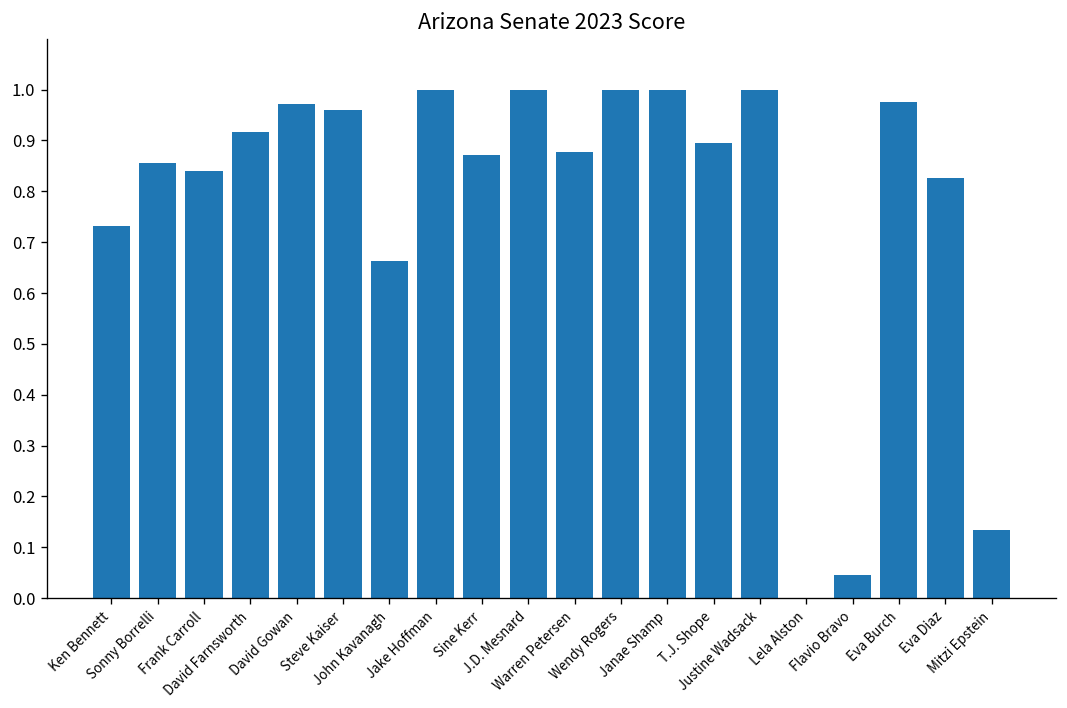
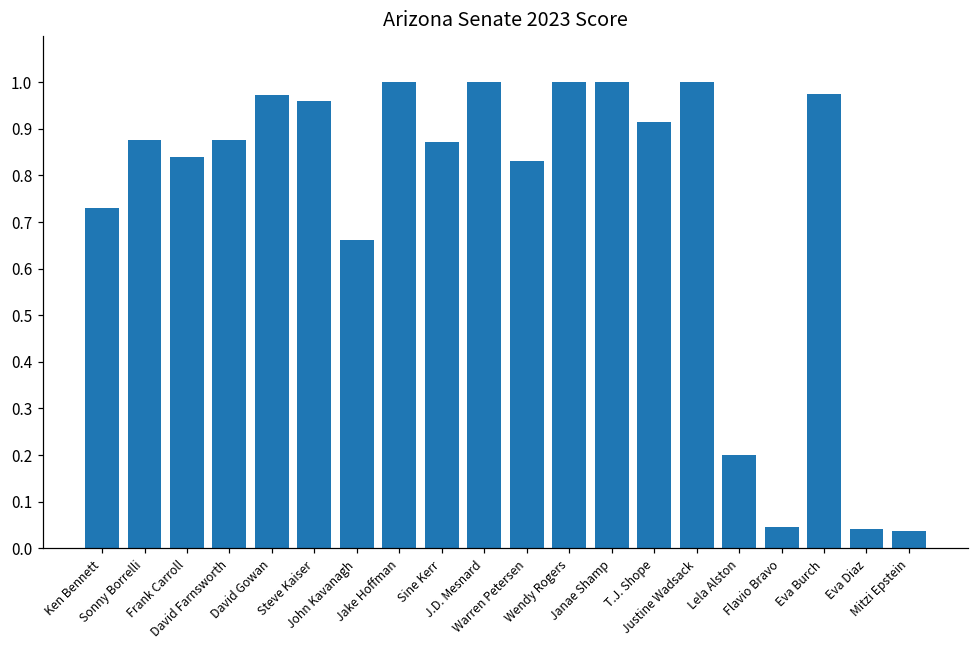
  {
    "Ken Bennett": 0.73,
-   "Sonny Borrelli": 0.86,
+   "Sonny Borrelli": 0.88,
    "Frank Carroll": 0.84,
-   "David Farnsworth": 0.92,
+   "David Farnsworth": 0.88,
    "David Gowan": 0.97,
    "Steve Kaiser": 0.96,
    "John Kavanagh": 0.66,
    "Jake Hoffman": 1.00,
    "Sine Kerr": 0.87,
    "J.D. Mesnard": 1.00,
-   "Warren Petersen": 0.88,
+   "Warren Petersen": 0.83,
    "Wendy Rogers": 1.00,
    "Janae Shamp": 1.00,
-   "T.J. Shope": 0.89,
+   "T.J. Shope": 0.92,
    "Justine Wadsack": 1.00,
-   "Lela Alston": 0.0,
+   "Lela Alston": 0.2,
    "Flavio Bravo": 0.05,
    "Eva Burch": 0.98,
-   "Eva Diaz": 0.83,
-   "Mitzi Epstein": 0.13
+   "Eva Diaz": 0.04,
+   "Mitzi Epstein": 0.04
  }
